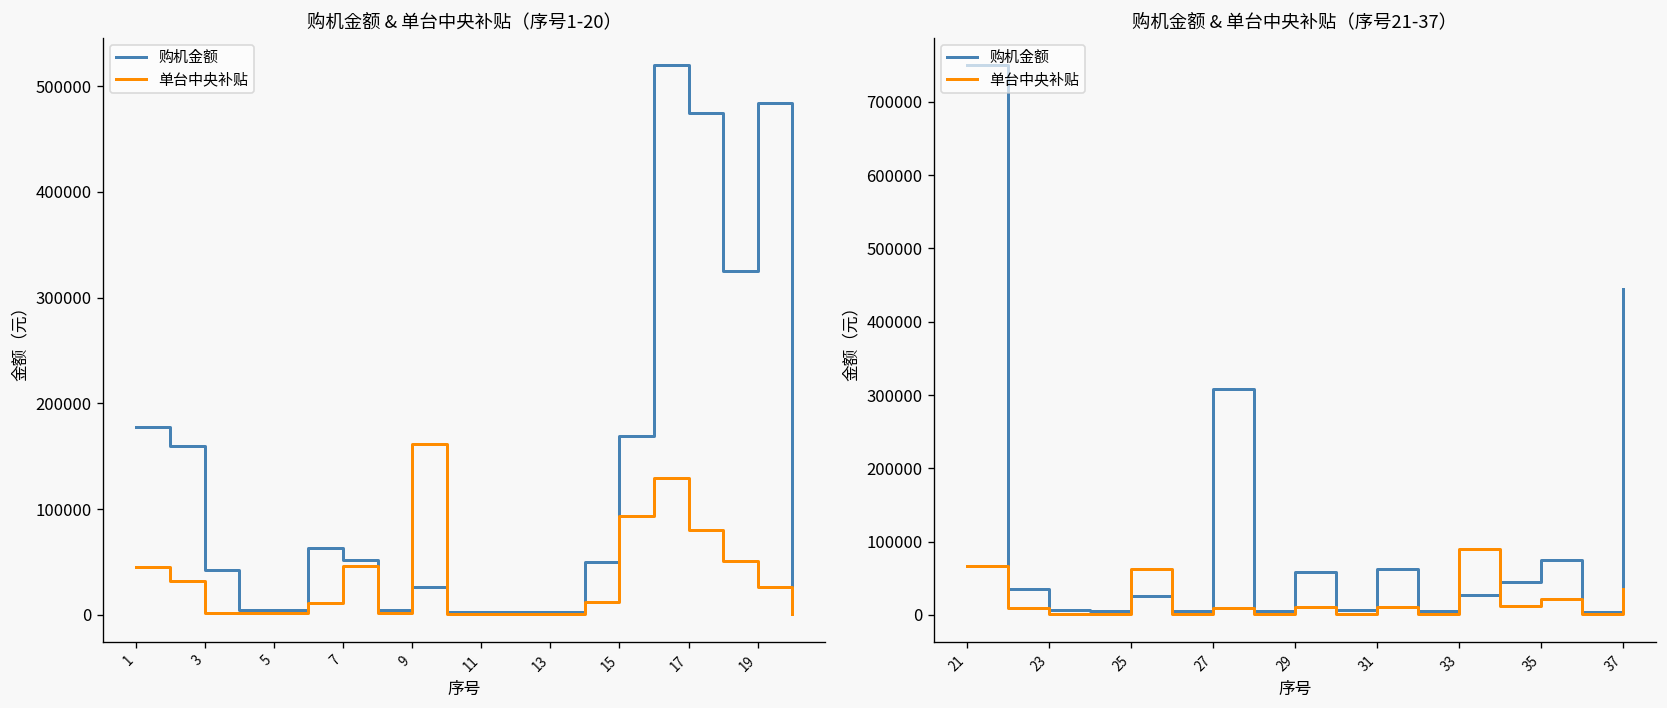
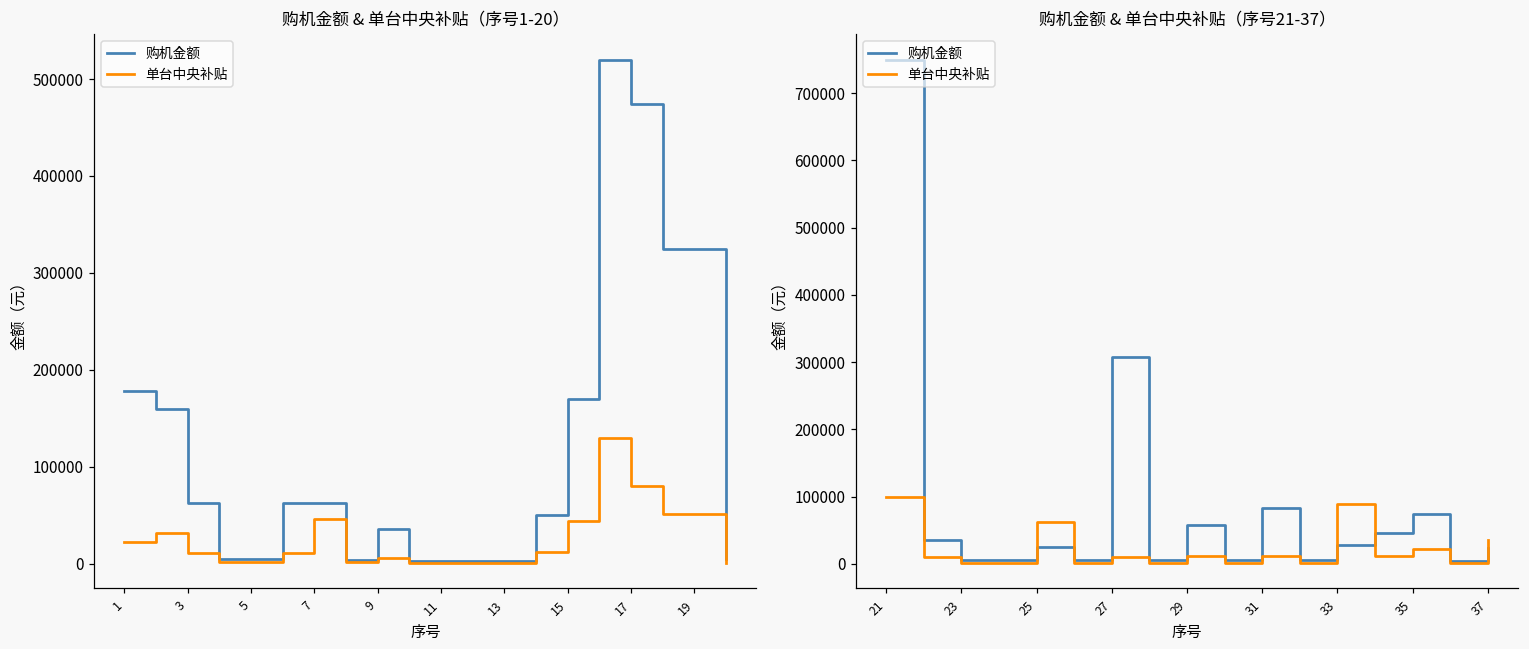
  {
    "购机金额 & 单台中央补贴（序号1-20）": {
      "购机金额": {
        "1": 180000,
-       "3": 40000,
+       "3": 60000,
        "5": 0,
-       "7": 50000,
-       "9": 30000,
+       "7": 60000,
+       "9": 40000,
        "15": 170000,
        "17": 470000,
-       "19": 480000
+       "19": 330000
      },
      "单台中央补贴": {
-       "1": 50000,
-       "3": 0,
+       "1": 20000,
+       "3": 10000,
        "5": 0,
        "7": 50000,
-       "9": 160000,
-       "15": 90000,
+       "9": 10000,
+       "15": 40000,
        "17": 80000,
-       "19": 30000
+       "19": 50000
      }
    },
    "购机金额 & 单台中央补贴（序号21-37）": {
      "购机金额": {
        "23": 10000,
        "25": 30000,
        "27": 310000,
        "29": 60000,
-       "31": 60000,
+       "31": 80000,
        "33": 30000,
        "35": 70000,
-       "37": 440000
+       "37": 20000
      },
      "单台中央补贴": {
-       "21": 70000,
+       "21": 100000,
        "23": 0,
        "25": 60000,
        "27": 10000,
        "29": 10000,
        "31": 10000,
        "33": 90000,
        "35": 20000,
        "37": 40000
      }
    }
  }
